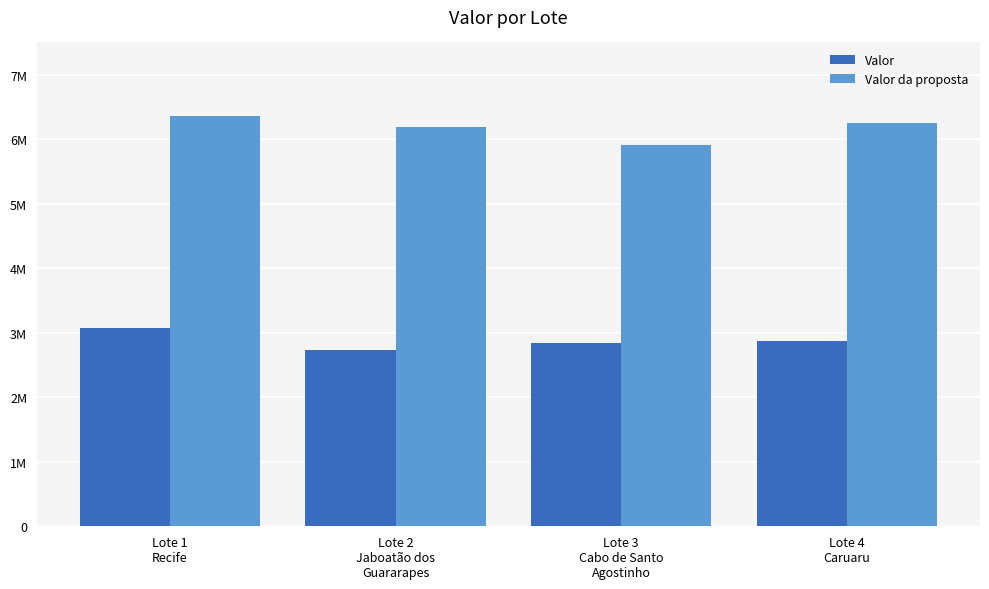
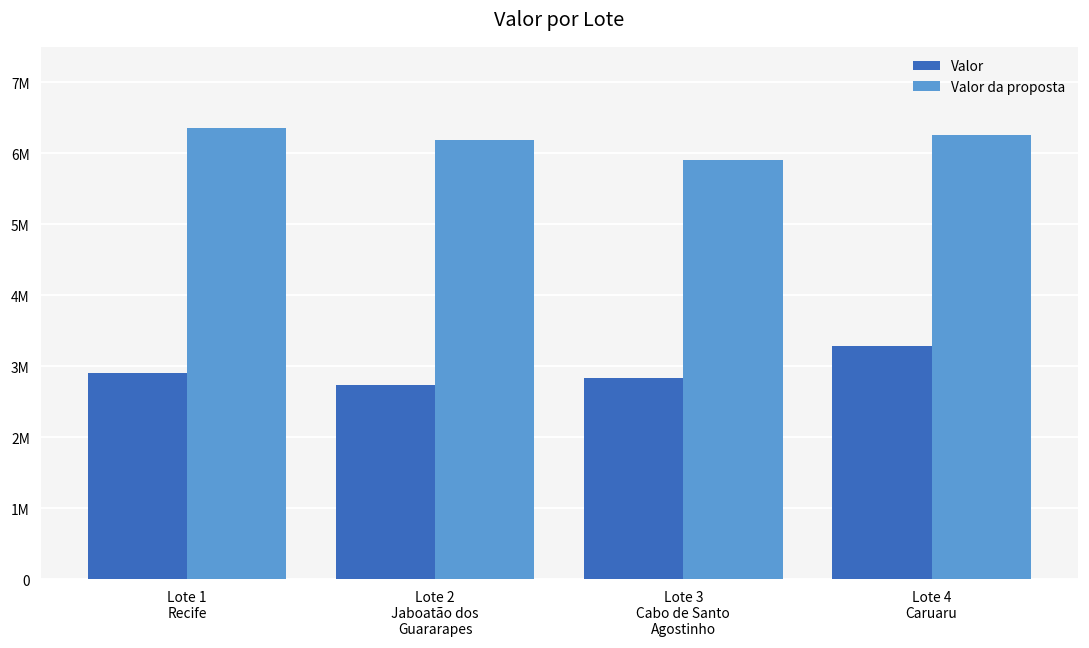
  {
    "Valor": {
-     "Lote 1 Recife": 3100000,
+     "Lote 1 Recife": 2900000,
      "Lote 2 Jaboatão dos Guararapes": 2700000,
      "Lote 3 Cabo de Santo Agostinho": 2800000,
-     "Lote 4 Caruaru": 2900000
+     "Lote 4 Caruaru": 3300000
    },
    "Valor da proposta": {
      "Lote 1 Recife": 6400000,
      "Lote 2 Jaboatão dos Guararapes": 6200000,
      "Lote 3 Cabo de Santo Agostinho": 5900000,
      "Lote 4 Caruaru": 6300000
    }
  }
